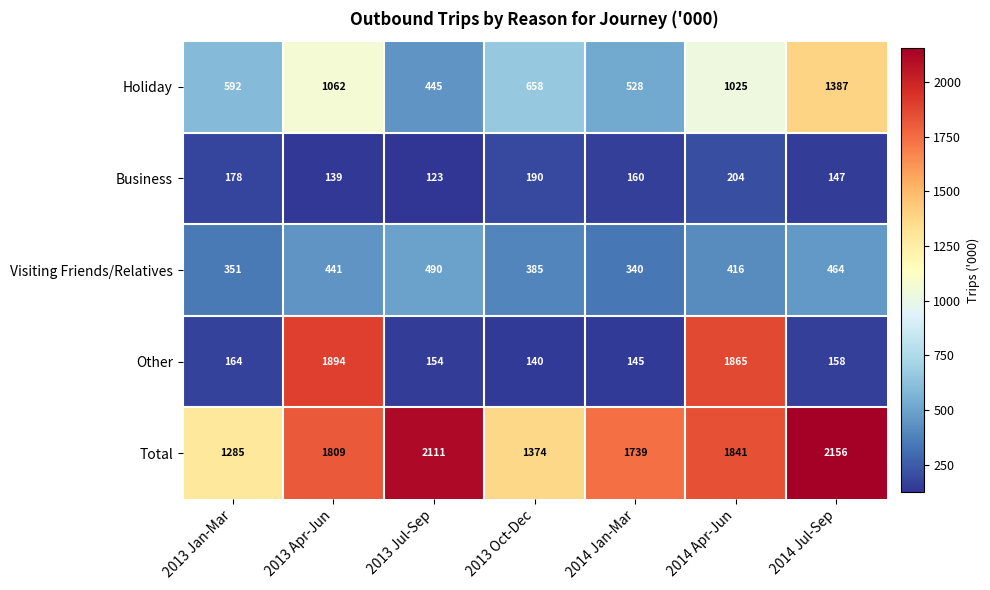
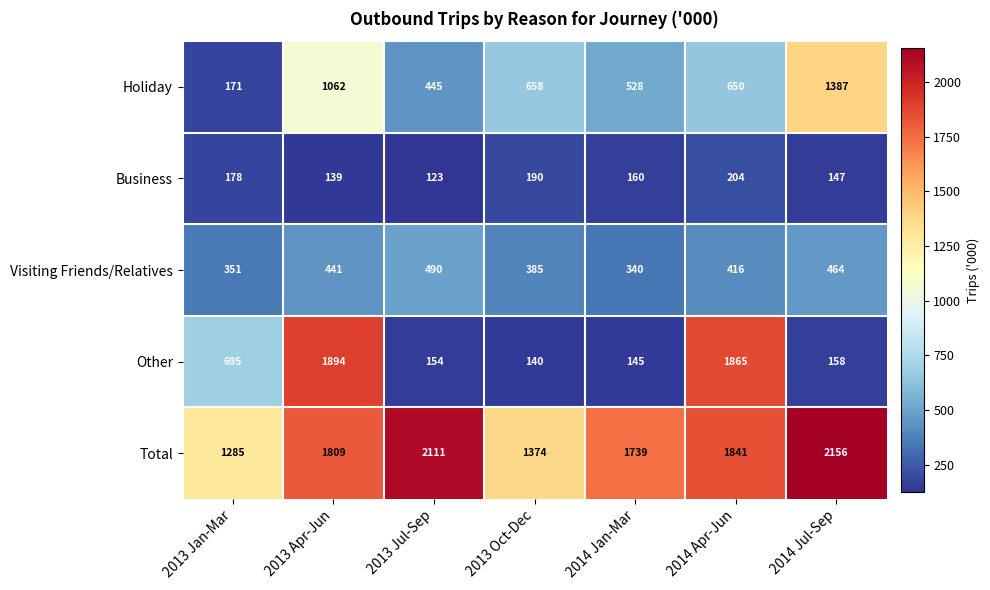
  {
    "Holiday": {
-     "2013 Jan-Mar": 592,
+     "2013 Jan-Mar": 171,
      "2013 Apr-Jun": 1062,
      "2013 Jul-Sep": 445,
      "2013 Oct-Dec": 658,
      "2014 Jan-Mar": 528,
-     "2014 Apr-Jun": 1025,
+     "2014 Apr-Jun": 650,
      "2014 Jul-Sep": 1387
    },
    "Business": {
      "2013 Jan-Mar": 178,
      "2013 Apr-Jun": 139,
      "2013 Jul-Sep": 123,
      "2013 Oct-Dec": 190,
      "2014 Jan-Mar": 160,
      "2014 Apr-Jun": 204,
      "2014 Jul-Sep": 147
    },
    "Visiting Friends/Relatives": {
      "2013 Jan-Mar": 351,
      "2013 Apr-Jun": 441,
      "2013 Jul-Sep": 490,
      "2013 Oct-Dec": 385,
      "2014 Jan-Mar": 340,
      "2014 Apr-Jun": 416,
      "2014 Jul-Sep": 464
    },
    "Other": {
-     "2013 Jan-Mar": 164,
+     "2013 Jan-Mar": 695,
      "2013 Apr-Jun": 1894,
      "2013 Jul-Sep": 154,
      "2013 Oct-Dec": 140,
      "2014 Jan-Mar": 145,
      "2014 Apr-Jun": 1865,
      "2014 Jul-Sep": 158
    },
    "Total": {
      "2013 Jan-Mar": 1285,
      "2013 Apr-Jun": 1809,
      "2013 Jul-Sep": 2111,
      "2013 Oct-Dec": 1374,
      "2014 Jan-Mar": 1739,
      "2014 Apr-Jun": 1841,
      "2014 Jul-Sep": 2156
    }
  }
